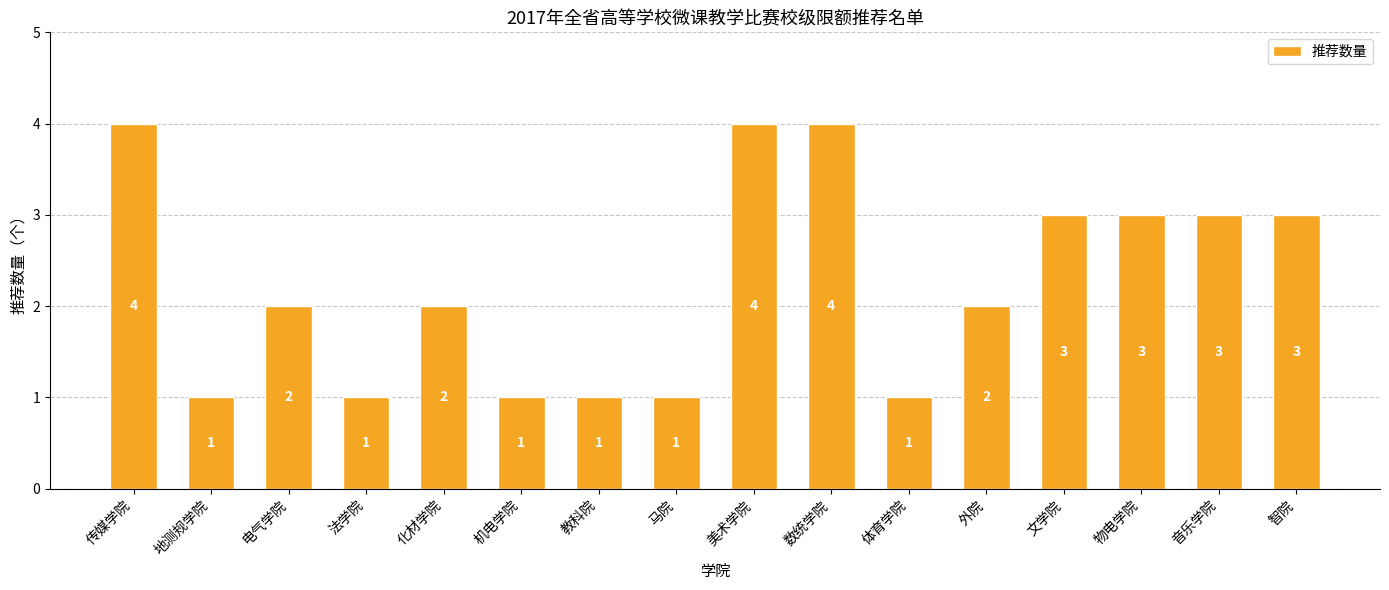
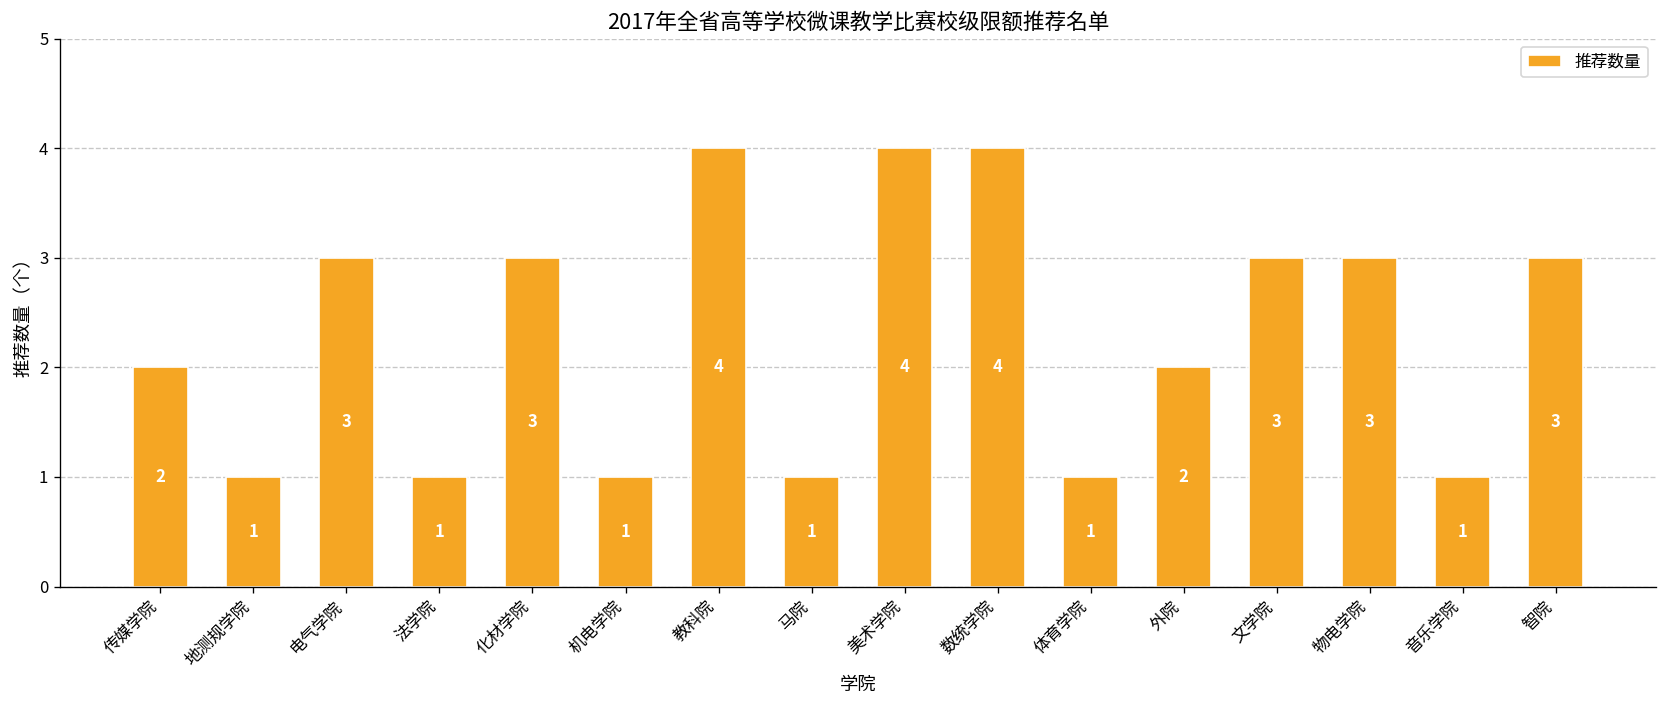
  {
-   "传媒学院": 4,
+   "传媒学院": 2,
    "地测规学院": 1,
-   "电气学院": 2,
+   "电气学院": 3,
    "法学院": 1,
-   "化材学院": 2,
+   "化材学院": 3,
    "机电学院": 1,
-   "教科院": 1,
+   "教科院": 4,
    "马院": 1,
    "美术学院": 4,
    "数统学院": 4,
    "体育学院": 1,
    "外院": 2,
    "文学院": 3,
    "物电学院": 3,
-   "音乐学院": 3,
+   "音乐学院": 1,
    "智院": 3
  }
